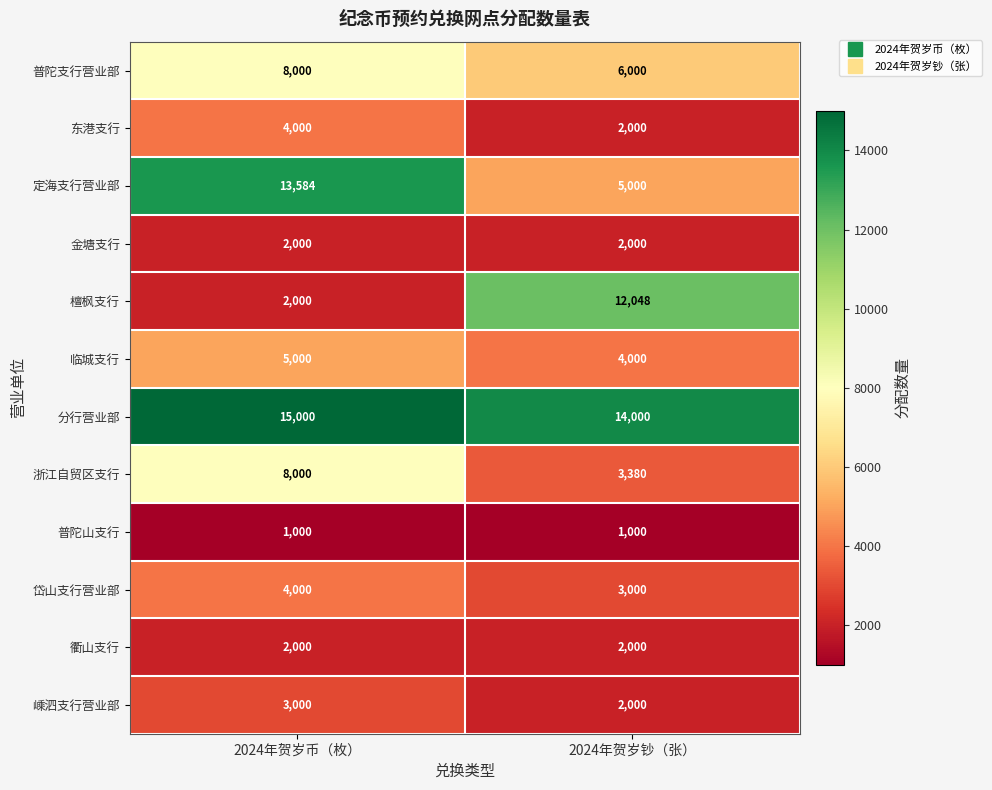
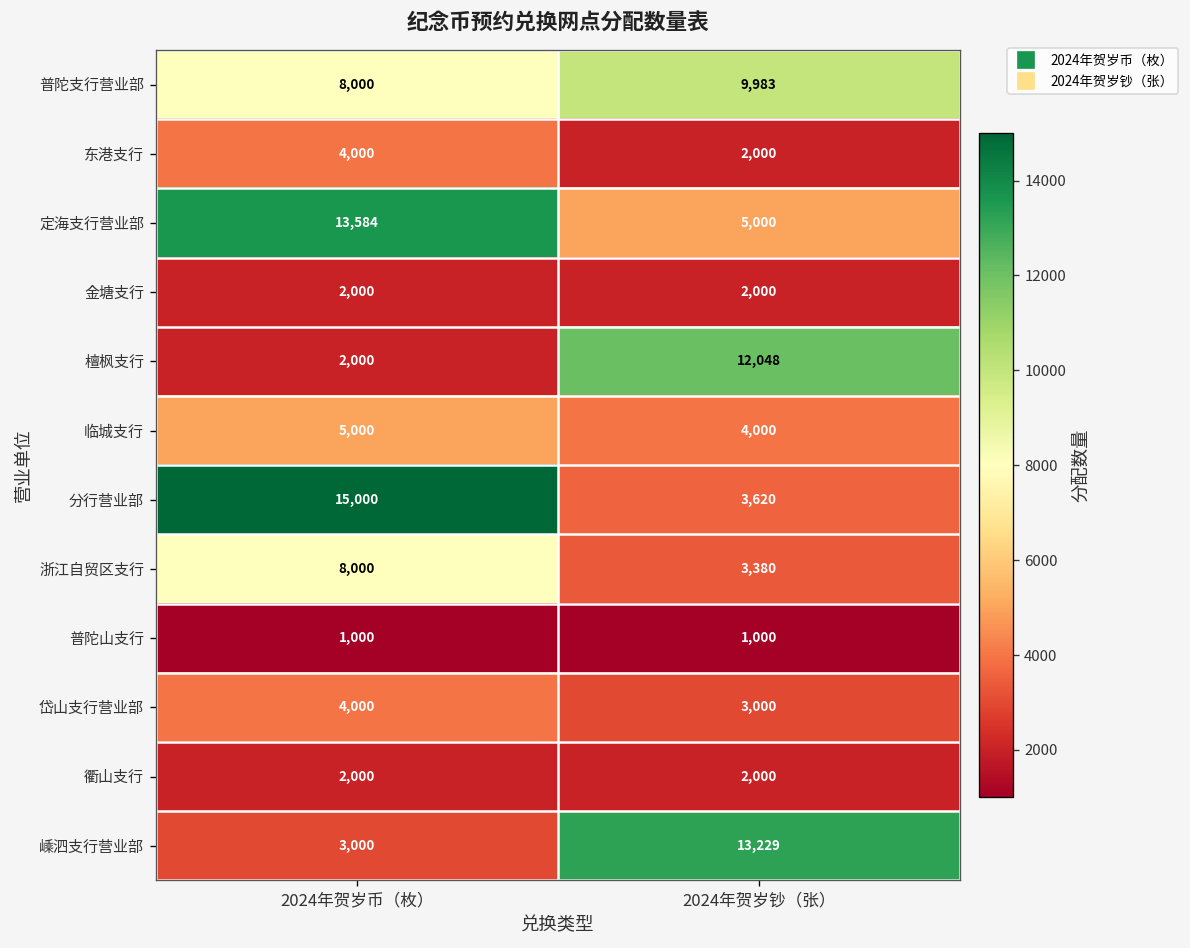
  {
    "普陀支行营业部": {
      "2024年贺岁币（枚）": "8,000",
-     "2024年贺岁钞（张）": "6,000"
+     "2024年贺岁钞（张）": "9,983"
    },
    "东港支行": {
      "2024年贺岁币（枚）": "4,000",
      "2024年贺岁钞（张）": "2,000"
    },
    "定海支行营业部": {
      "2024年贺岁币（枚）": "13,584",
      "2024年贺岁钞（张）": "5,000"
    },
    "金塘支行": {
      "2024年贺岁币（枚）": "2,000",
      "2024年贺岁钞（张）": "2,000"
    },
    "檀枫支行": {
      "2024年贺岁币（枚）": "2,000",
      "2024年贺岁钞（张）": "12,048"
    },
    "临城支行": {
      "2024年贺岁币（枚）": "5,000",
      "2024年贺岁钞（张）": "4,000"
    },
    "分行营业部": {
      "2024年贺岁币（枚）": "15,000",
-     "2024年贺岁钞（张）": "14,000"
+     "2024年贺岁钞（张）": "3,620"
    },
    "浙江自贸区支行": {
      "2024年贺岁币（枚）": "8,000",
      "2024年贺岁钞（张）": "3,380"
    },
    "普陀山支行": {
      "2024年贺岁币（枚）": "1,000",
      "2024年贺岁钞（张）": "1,000"
    },
    "岱山支行营业部": {
      "2024年贺岁币（枚）": "4,000",
      "2024年贺岁钞（张）": "3,000"
    },
    "衢山支行": {
      "2024年贺岁币（枚）": "2,000",
      "2024年贺岁钞（张）": "2,000"
    },
    "嵊泗支行营业部": {
      "2024年贺岁币（枚）": "3,000",
-     "2024年贺岁钞（张）": "2,000"
+     "2024年贺岁钞（张）": "13,229"
    }
  }
